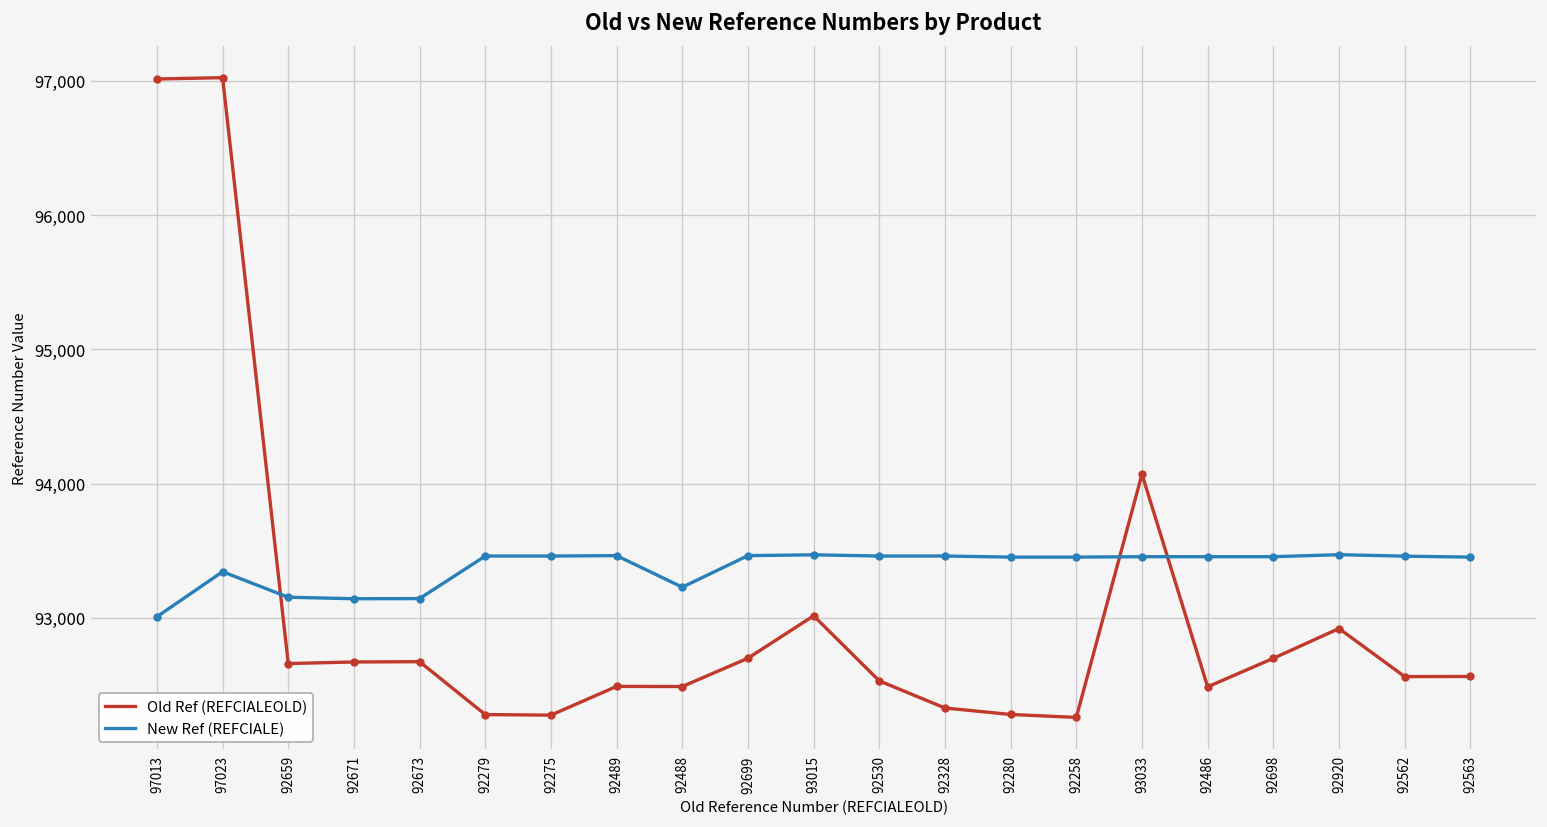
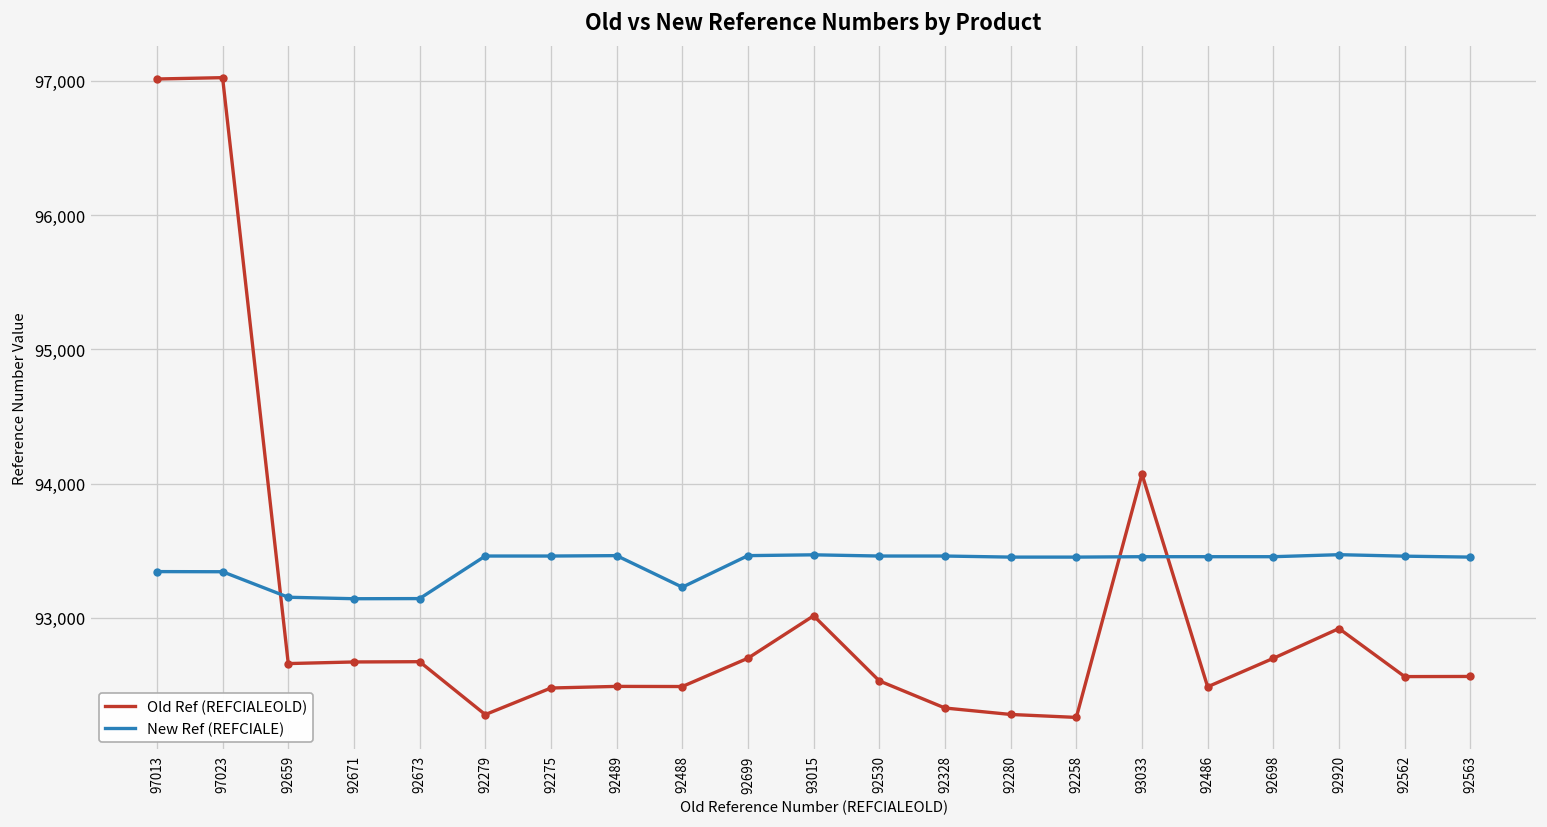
  {
    "Old Ref (REFCIALEOLD)": {
      "97013": "97,010",
      "97023": "97,020",
      "92659": "92,660",
      "92671": "92,670",
      "92673": "92,670",
      "92279": "92,280",
-     "92275": "92,280",
+     "92275": "92,480",
      "92489": "92,490",
      "92488": "92,490",
      "92699": "92,700",
      "93015": "93,020",
      "92530": "92,530",
      "92328": "92,330",
      "92280": "92,280",
      "92258": "92,260",
      "93033": "94,070",
      "92486": "92,490",
      "92698": "92,700",
      "92920": "92,920",
      "92562": "92,560",
      "92563": "92,560"
    },
    "New Ref (REFCIALE)": {
-     "97013": "93,010",
+     "97013": "93,340",
      "97023": "93,340",
      "92659": "93,150",
      "92671": "93,140",
      "92673": "93,140",
      "92279": "93,460",
      "92275": "93,460",
      "92489": "93,460",
      "92488": "93,230",
      "92699": "93,460",
      "93015": "93,470",
      "92530": "93,460",
      "92328": "93,460",
      "92280": "93,450",
      "92258": "93,450",
      "93033": "93,460",
      "92486": "93,460",
      "92698": "93,460",
      "92920": "93,470",
      "92562": "93,460",
      "92563": "93,450"
    }
  }
